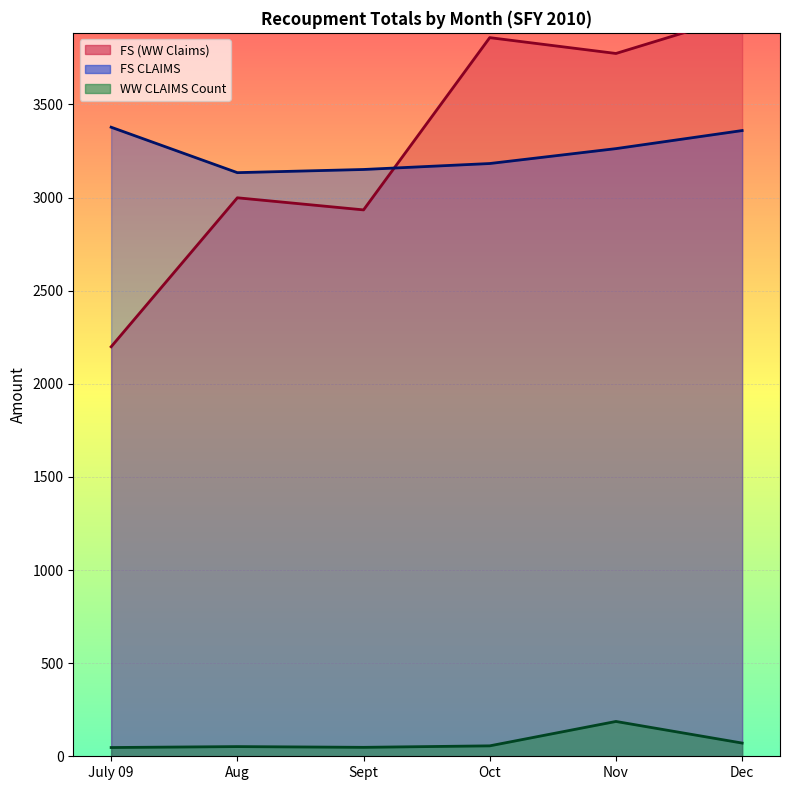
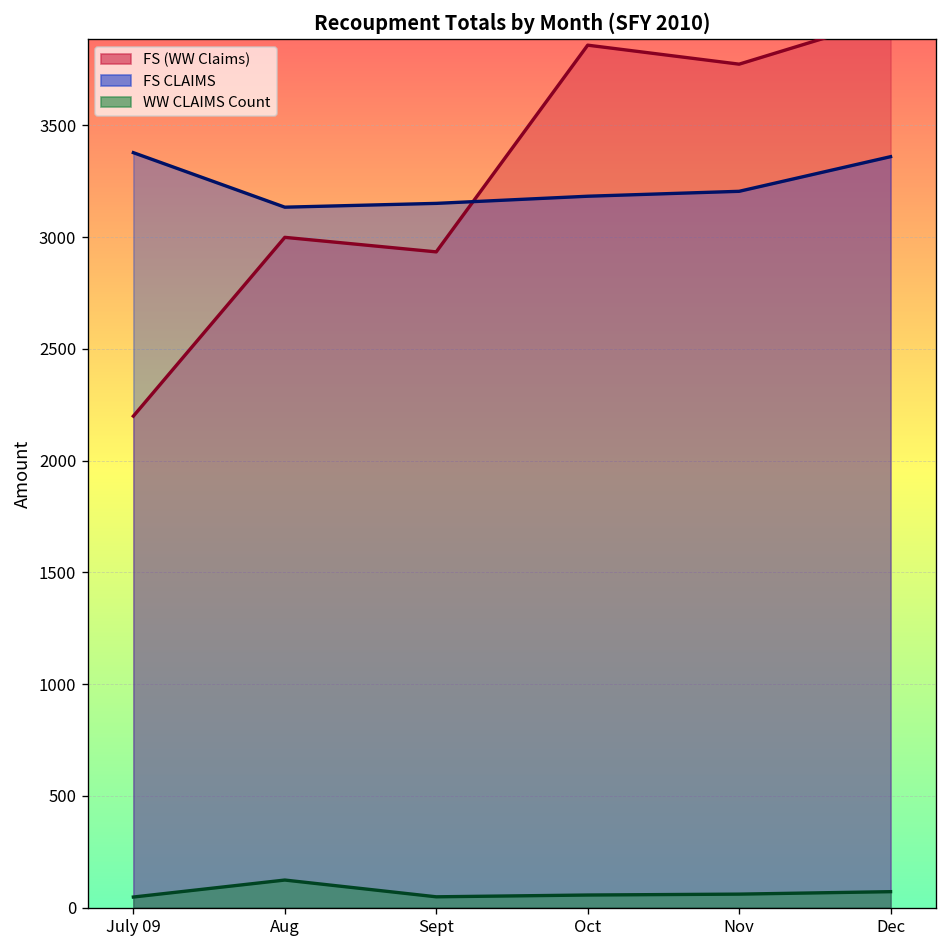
  {
    "FS (WW Claims)": {
      "July 09": 2200,
      "Aug": 3000,
      "Sept": 2930,
      "Oct": 3860,
      "Nov": 3770
    },
    "FS CLAIMS": {
      "July 09": 3380,
      "Aug": 3130,
      "Sept": 3150,
      "Oct": 3180,
-     "Nov": 3260,
+     "Nov": 3210,
      "Dec": 3360
    },
    "WW CLAIMS Count": {
      "July 09": 50,
-     "Aug": 50,
+     "Aug": 120,
      "Sept": 50,
      "Oct": 60,
-     "Nov": 190,
+     "Nov": 60,
      "Dec": 70
    }
  }
